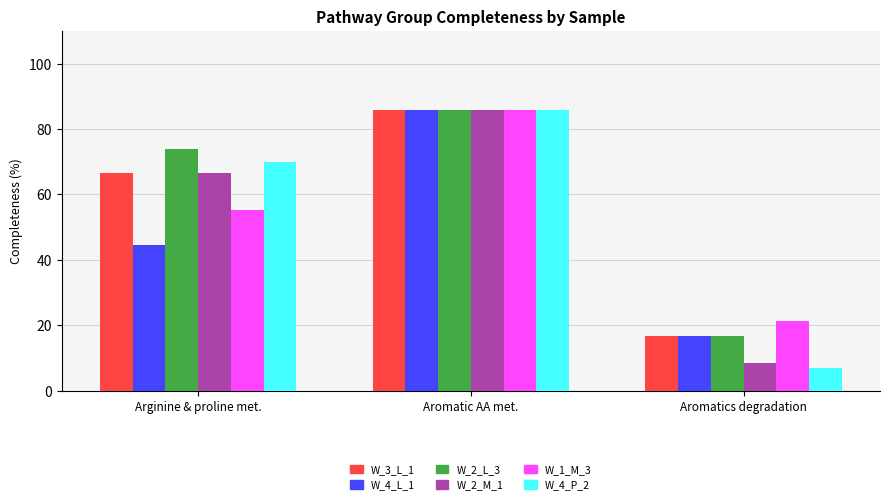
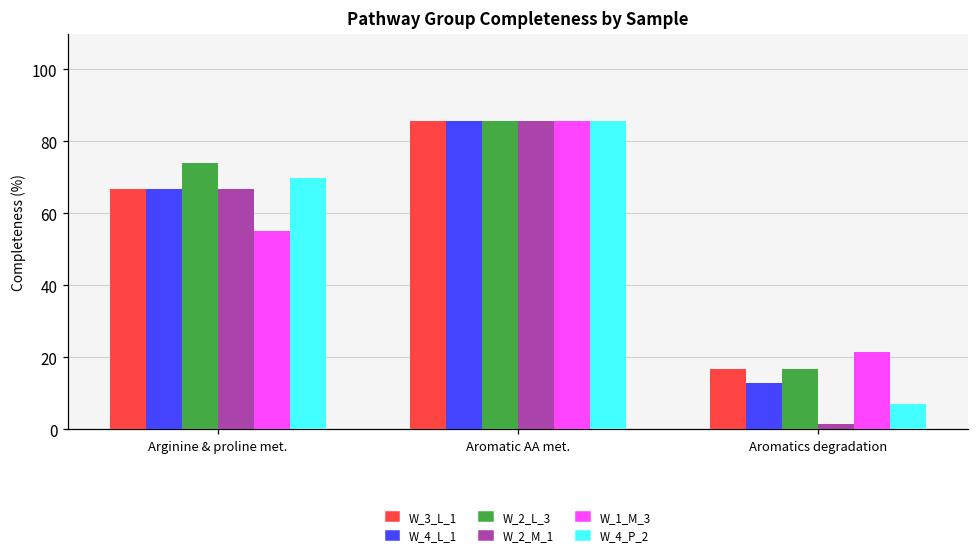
  {
    "W_3_L_1": {
      "Arginine & proline met.": 67,
      "Aromatic AA met.": 86,
      "Aromatics degradation": 17
    },
    "W_4_L_1": {
-     "Arginine & proline met.": 44,
+     "Arginine & proline met.": 67,
      "Aromatic AA met.": 86,
-     "Aromatics degradation": 17
+     "Aromatics degradation": 13
    },
    "W_2_L_3": {
      "Arginine & proline met.": 74,
      "Aromatic AA met.": 86,
      "Aromatics degradation": 17
    },
    "W_2_M_1": {
      "Arginine & proline met.": 67,
      "Aromatic AA met.": 86,
-     "Aromatics degradation": 8
+     "Aromatics degradation": 1
    },
    "W_1_M_3": {
      "Arginine & proline met.": 55,
      "Aromatic AA met.": 86,
      "Aromatics degradation": 21
    },
    "W_4_P_2": {
      "Arginine & proline met.": 70,
      "Aromatic AA met.": 86,
      "Aromatics degradation": 7
    }
  }
